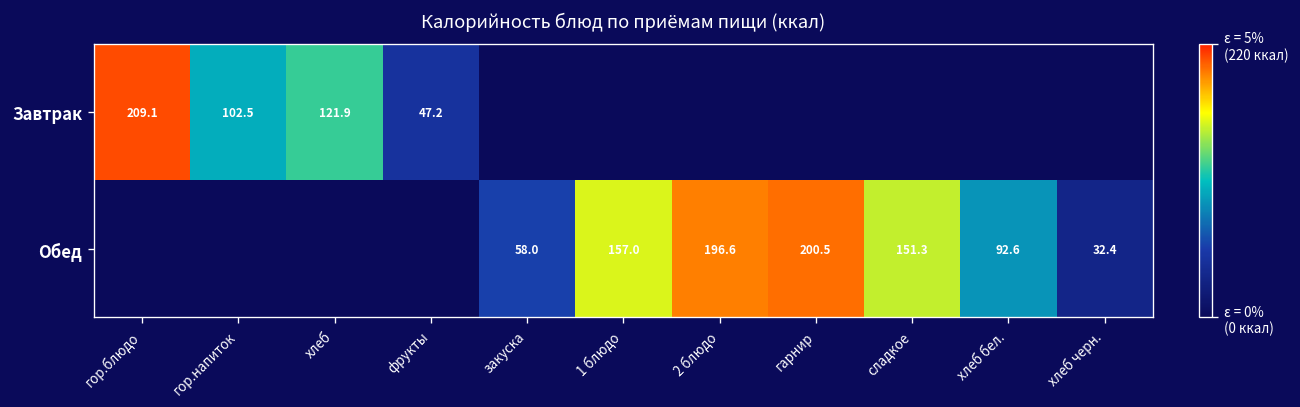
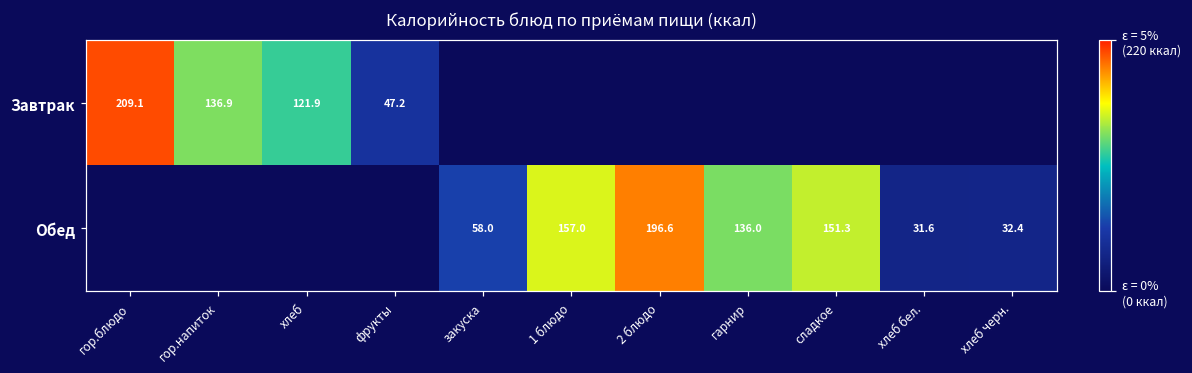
  {
    "Завтрак": {
      "гор.блюдо": 209.1,
-     "гор.напиток": 102.5,
+     "гор.напиток": 136.9,
      "хлеб": 121.9,
      "фрукты": 47.2
    },
    "Обед": {
      "закуска": 58.0,
      "1 блюдо": 157.0,
      "2 блюдо": 196.6,
-     "гарнир": 200.5,
+     "гарнир": 136.0,
      "сладкое": 151.3,
-     "хлеб бел.": 92.6,
+     "хлеб бел.": 31.6,
      "хлеб черн.": 32.4
    }
  }
